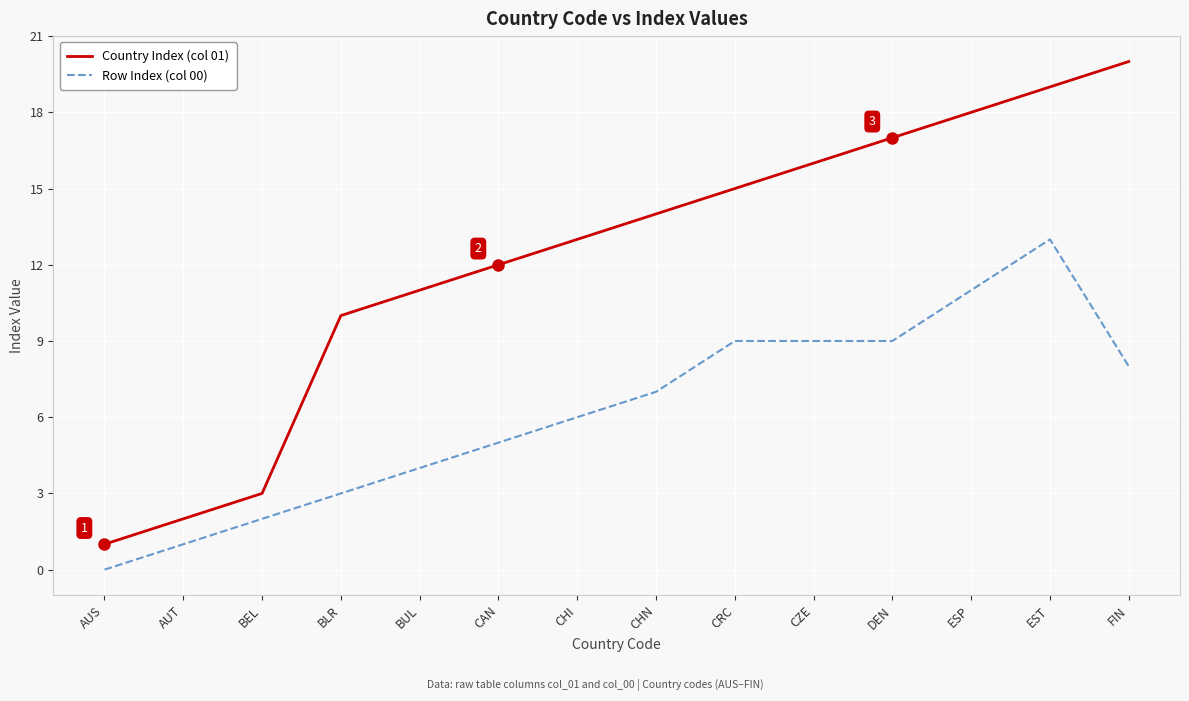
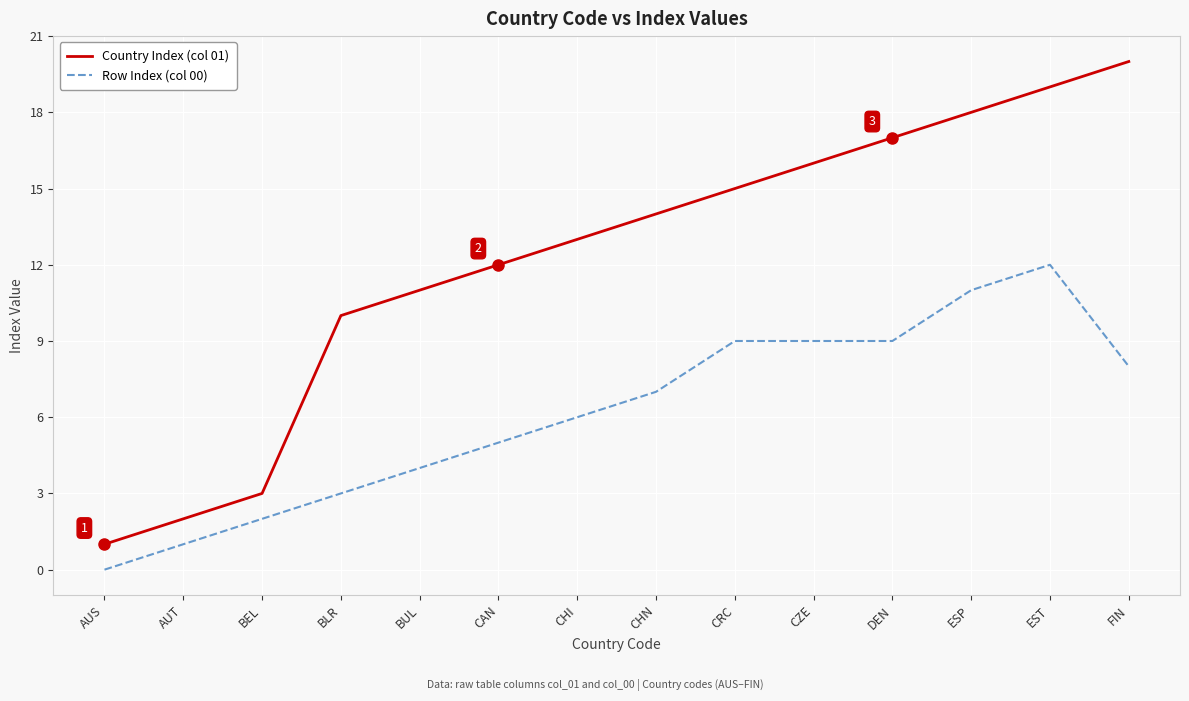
  {
    "Row Index (col 00)": {
      "AUS": 0,
      "AUT": 1,
      "BEL": 2,
      "BLR": 3,
      "BUL": 4,
      "CAN": 5,
      "CHI": 6,
      "CHN": 7,
      "CRC": 9,
      "CZE": 9,
      "DEN": 9,
      "ESP": 11,
-     "EST": 13,
+     "EST": 12,
      "FIN": 8
    }
  }
